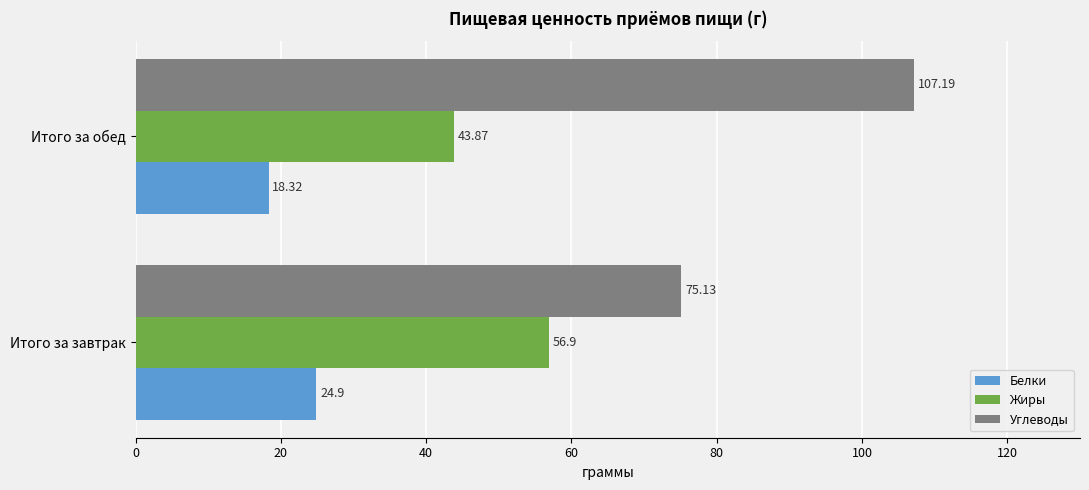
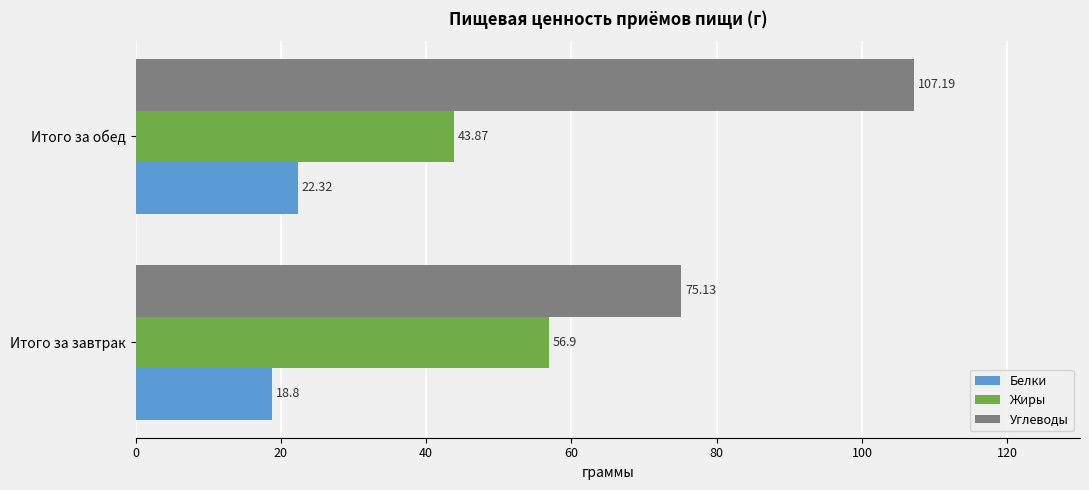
  {
    "Белки": {
-     "Итого за обед": 18.32,
-     "Итого за завтрак": 24.9
+     "Итого за обед": 22.32,
+     "Итого за завтрак": 18.8
    },
    "Жиры": {
      "Итого за обед": 43.87,
      "Итого за завтрак": 56.9
    },
    "Углеводы": {
      "Итого за обед": 107.19,
      "Итого за завтрак": 75.13
    }
  }
